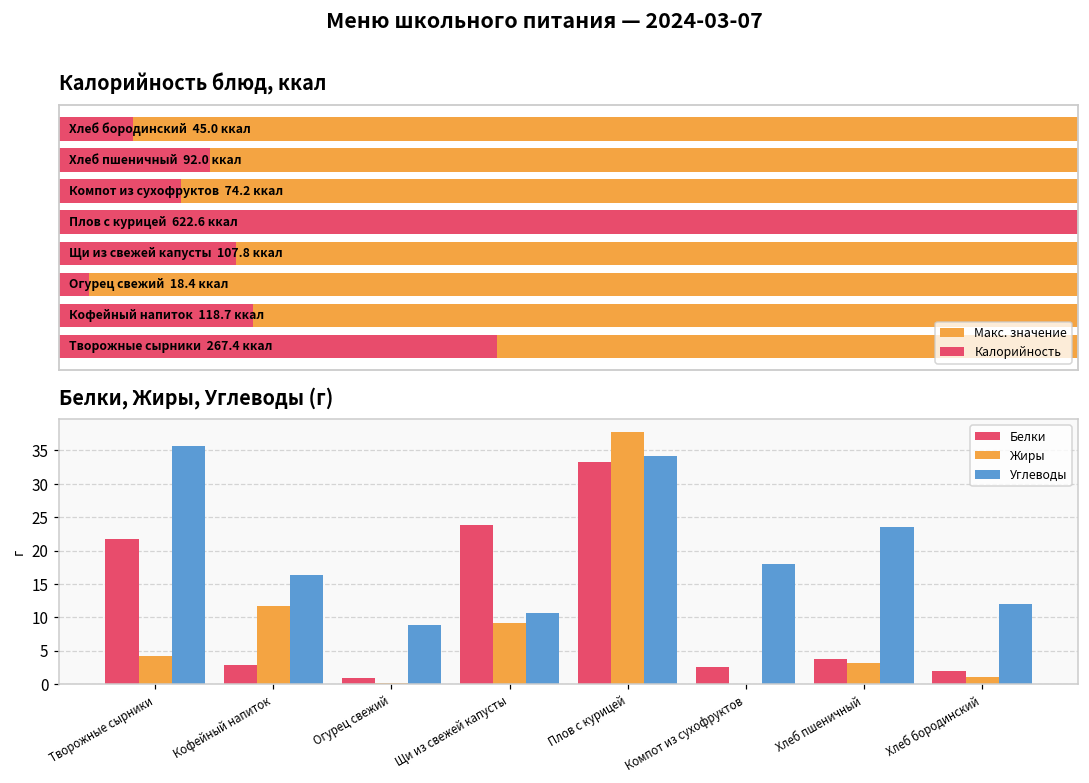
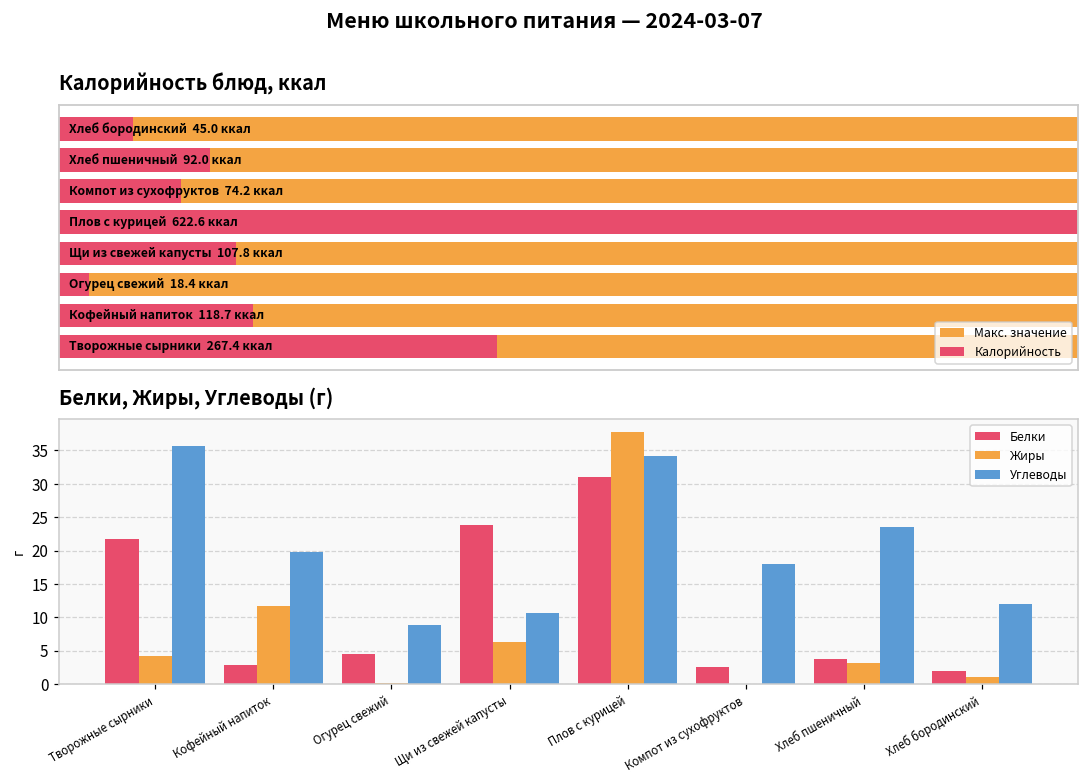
  {
    "Белки, Жиры, Углеводы (г)": {
      "Белки": {
        "Творожные сырники": 22,
        "Кофейный напиток": 3,
-       "Огурец свежий": 1,
+       "Огурец свежий": 5,
        "Щи из свежей капусты": 24,
-       "Плов с курицей": 33,
+       "Плов с курицей": 31,
        "Компот из сухофруктов": 3,
        "Хлеб пшеничный": 4,
        "Хлеб бородинский": 2
      },
      "Жиры": {
        "Творожные сырники": 4,
        "Кофейный напиток": 12,
-       "Щи из свежей капусты": 9,
+       "Щи из свежей капусты": 6,
        "Плов с курицей": 38,
        "Компот из сухофруктов": 0,
        "Хлеб пшеничный": 3,
        "Хлеб бородинский": 1
      },
      "Углеводы": {
        "Творожные сырники": 36,
-       "Кофейный напиток": 16,
+       "Кофейный напиток": 20,
        "Огурец свежий": 9,
        "Щи из свежей капусты": 11,
        "Плов с курицей": 34,
        "Компот из сухофруктов": 18,
        "Хлеб пшеничный": 23,
        "Хлеб бородинский": 12
      }
    }
  }
